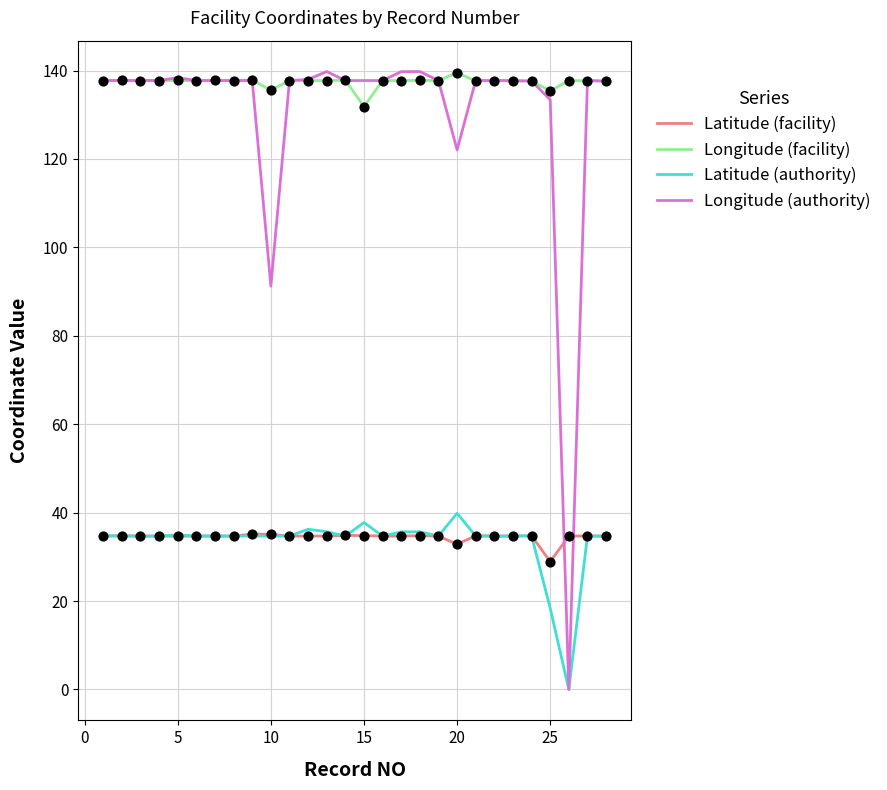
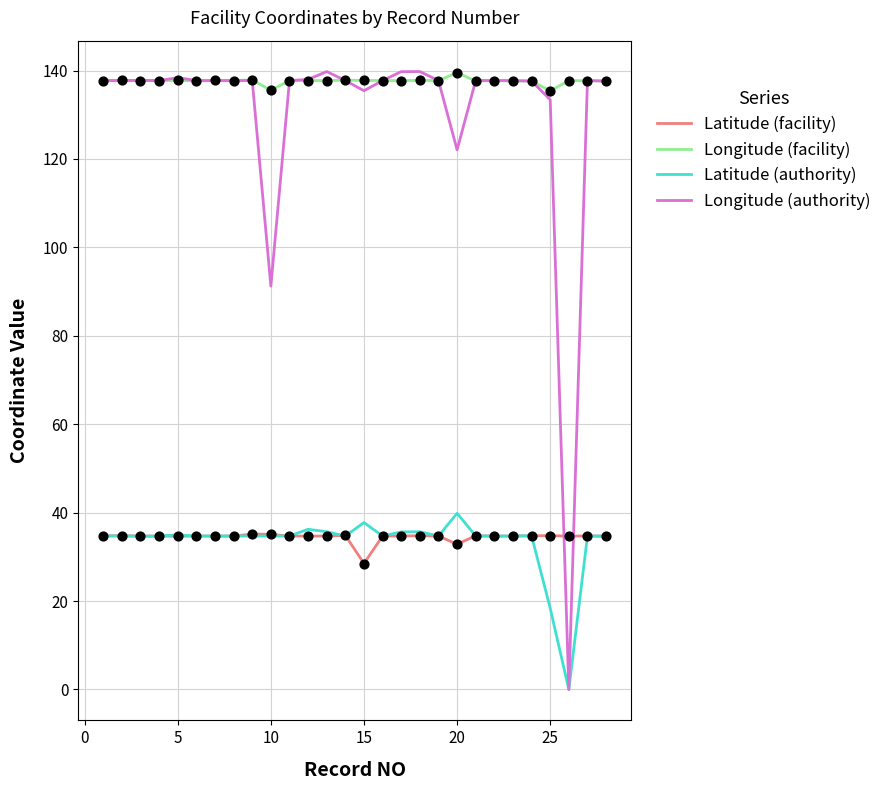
  {
    "Latitude (facility)": {
-     "15": 35,
+     "15": 28,
      "20": 33,
-     "25": 29
+     "25": 35
    },
    "Longitude (facility)": {
      "5": 138,
      "10": 136,
-     "15": 132,
+     "15": 138,
      "20": 140,
      "25": 135
    },
    "Latitude (authority)": {
      "15": 38,
      "20": 40,
      "25": 18
    },
    "Longitude (authority)": {
      "5": 138,
      "10": 91,
-     "15": 138,
+     "15": 135,
      "20": 122,
      "25": 133
    }
  }
